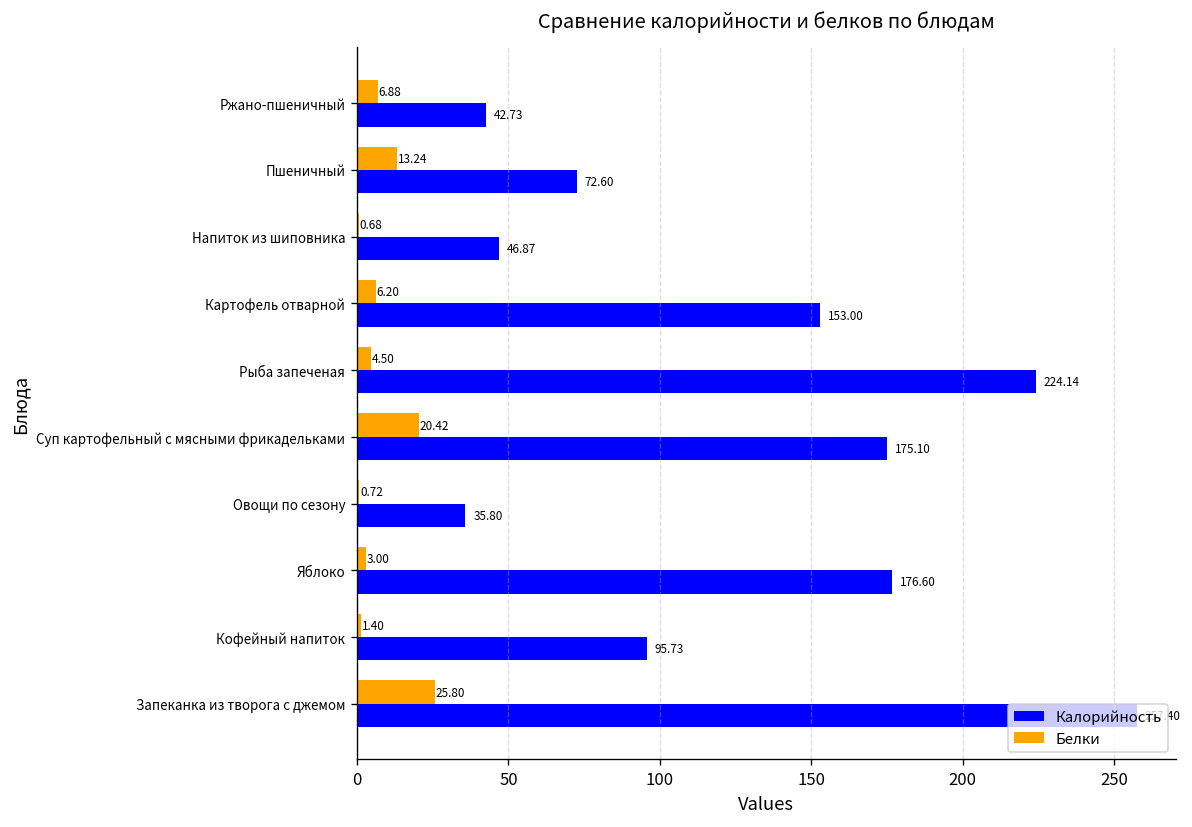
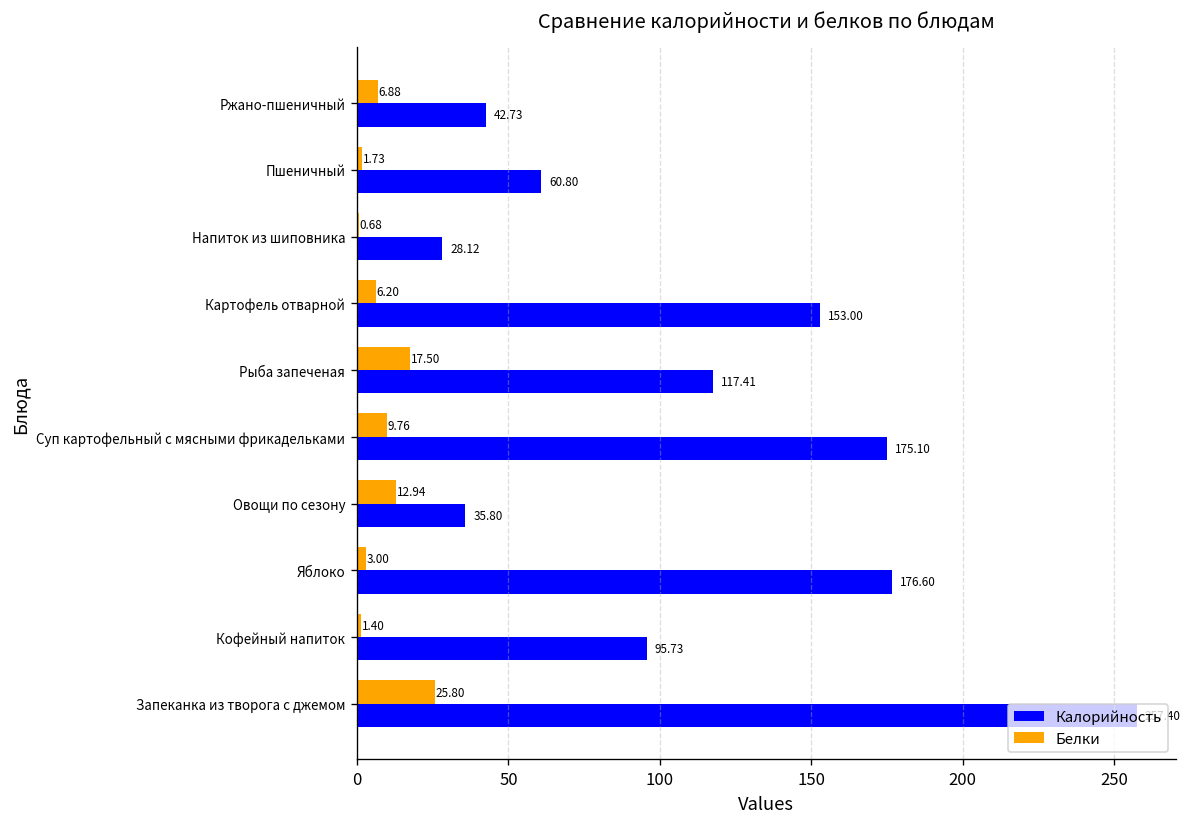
  {
    "Калорийность": {
      "Ржано-пшеничный": 42.73,
-     "Пшеничный": 72.60,
-     "Напиток из шиповника": 46.87,
+     "Пшеничный": 60.80,
+     "Напиток из шиповника": 28.12,
      "Картофель отварной": 153.00,
-     "Рыба запеченая": 224.14,
+     "Рыба запеченая": 117.41,
      "Суп картофельный с мясными фрикадельками": 175.10,
      "Овощи по сезону": 35.80,
      "Яблоко": 176.60,
      "Кофейный напиток": 95.73
    },
    "Белки": {
      "Ржано-пшеничный": 6.88,
-     "Пшеничный": 13.24,
+     "Пшеничный": 1.73,
      "Напиток из шиповника": 0.68,
      "Картофель отварной": 6.20,
-     "Рыба запеченая": 4.50,
-     "Суп картофельный с мясными фрикадельками": 20.42,
-     "Овощи по сезону": 0.72,
+     "Рыба запеченая": 17.50,
+     "Суп картофельный с мясными фрикадельками": 9.76,
+     "Овощи по сезону": 12.94,
      "Яблоко": 3.00,
      "Кофейный напиток": 1.40,
      "Запеканка из творога с джемом": 25.80
    }
  }
